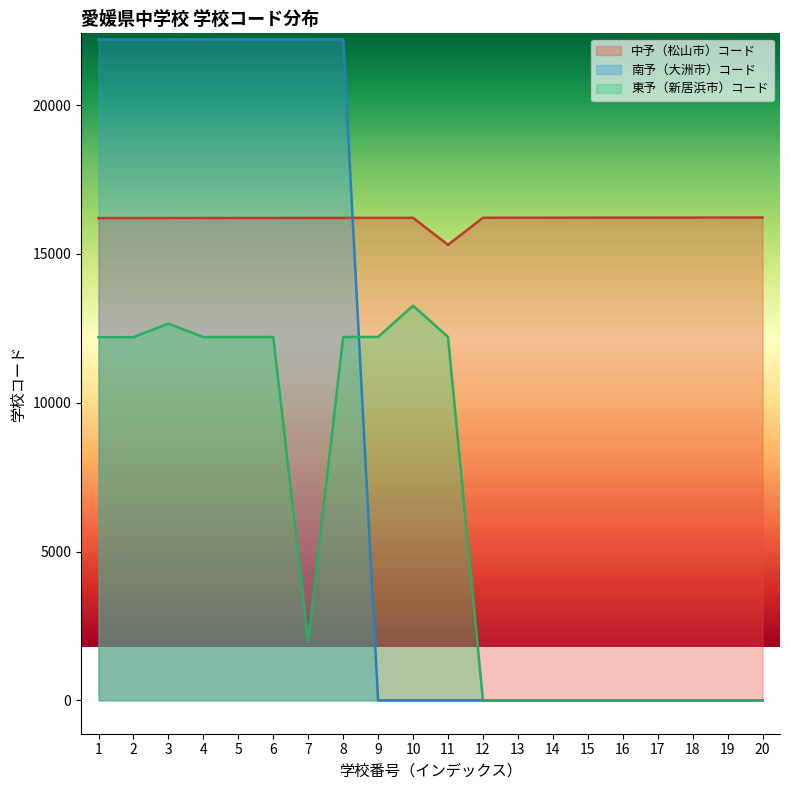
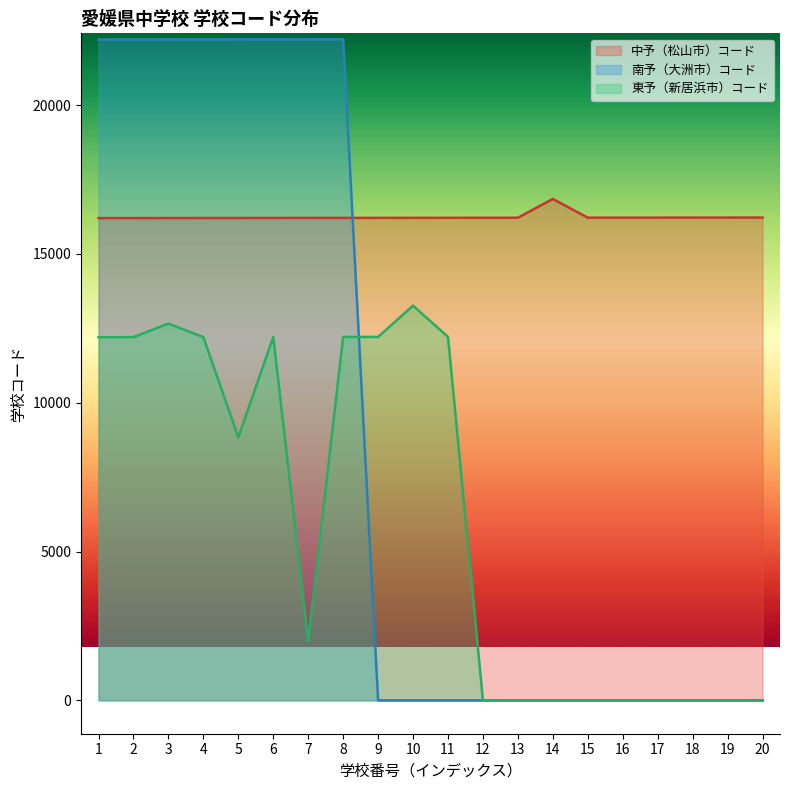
  {
    "中予（松山市）コード": {
      "1": 16200,
      "2": 16200,
      "3": 16200,
      "4": 16200,
      "5": 16200,
      "6": 16200,
      "7": 16200,
      "8": 16200,
      "9": 16200,
      "10": 16200,
-     "11": 15300,
+     "11": 16200,
      "12": 16200,
      "13": 16200,
-     "14": 16200,
+     "14": 16800,
      "15": 16200,
      "16": 16200,
      "17": 16200,
      "18": 16200,
      "19": 16200,
      "20": 16200
    },
    "南予（大洲市）コード": {
      "1": 22200,
      "2": 22200,
      "3": 22200,
      "4": 22200,
      "5": 22200,
      "6": 22200,
      "7": 22200,
      "8": 22200,
      "9": 0,
      "10": 0,
      "11": 0
    },
    "東予（新居浜市）コード": {
      "1": 12200,
      "2": 12200,
      "3": 12700,
      "4": 12200,
-     "5": 12200,
+     "5": 8800,
      "6": 12200,
      "7": 2000,
      "8": 12200,
      "9": 12200,
      "10": 13300,
      "11": 12200
    }
  }
